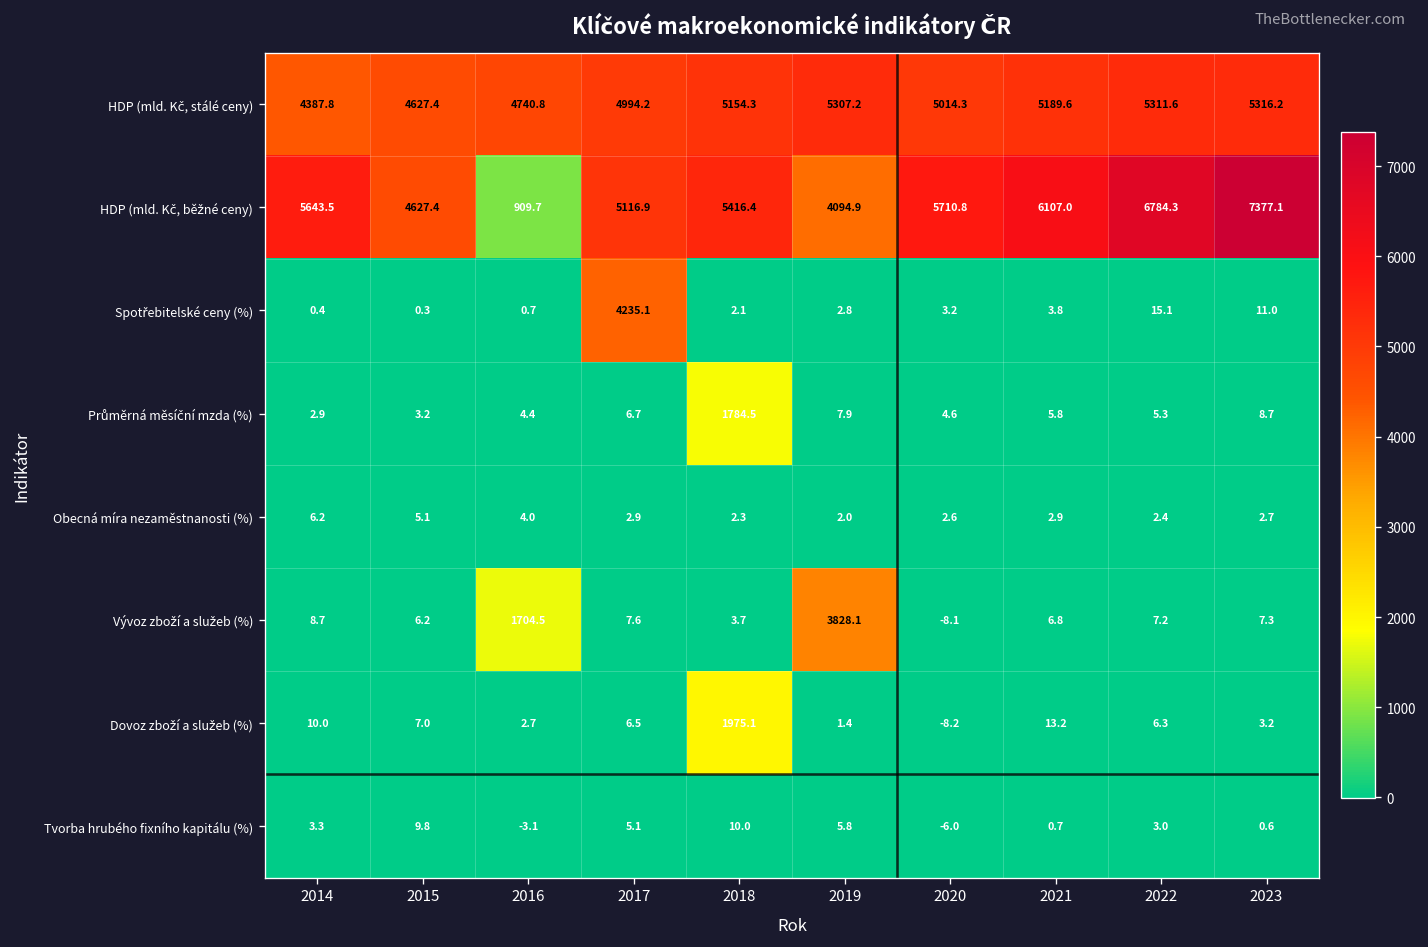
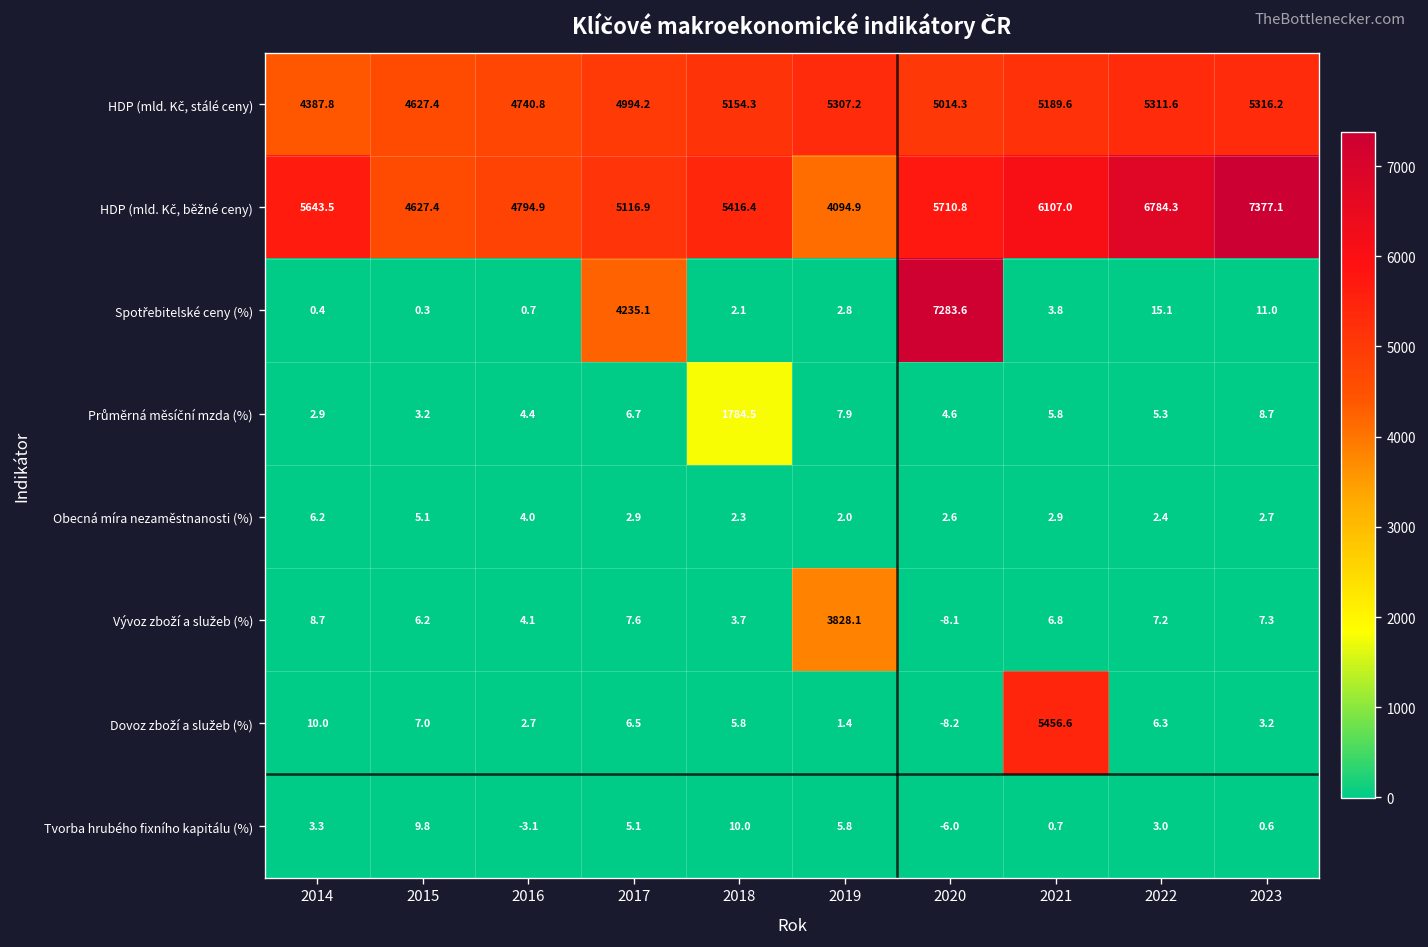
  {
    "HDP (mld. Kč, stálé ceny)": {
      "2014": 4387.8,
      "2015": 4627.4,
      "2016": 4740.8,
      "2017": 4994.2,
      "2018": 5154.3,
      "2019": 5307.2,
      "2020": 5014.3,
      "2021": 5189.6,
      "2022": 5311.6,
      "2023": 5316.2
    },
    "HDP (mld. Kč, běžné ceny)": {
      "2014": 5643.5,
      "2015": 4627.4,
-     "2016": 909.7,
+     "2016": 4794.9,
      "2017": 5116.9,
      "2018": 5416.4,
      "2019": 4094.9,
      "2020": 5710.8,
      "2021": 6107.0,
      "2022": 6784.3,
      "2023": 7377.1
    },
    "Spotřebitelské ceny (%)": {
      "2014": 0.4,
      "2015": 0.3,
      "2016": 0.7,
      "2017": 4235.1,
      "2018": 2.1,
      "2019": 2.8,
-     "2020": 3.2,
+     "2020": 7283.6,
      "2021": 3.8,
      "2022": 15.1,
      "2023": 11.0
    },
    "Průměrná měsíční mzda (%)": {
      "2014": 2.9,
      "2015": 3.2,
      "2016": 4.4,
      "2017": 6.7,
      "2018": 1784.5,
      "2019": 7.9,
      "2020": 4.6,
      "2021": 5.8,
      "2022": 5.3,
      "2023": 8.7
    },
    "Obecná míra nezaměstnanosti (%)": {
      "2014": 6.2,
      "2015": 5.1,
      "2016": 4.0,
      "2017": 2.9,
      "2018": 2.3,
      "2019": 2.0,
      "2020": 2.6,
      "2021": 2.9,
      "2022": 2.4,
      "2023": 2.7
    },
    "Vývoz zboží a služeb (%)": {
      "2014": 8.7,
      "2015": 6.2,
-     "2016": 1704.5,
+     "2016": 4.1,
      "2017": 7.6,
      "2018": 3.7,
      "2019": 3828.1,
      "2020": -8.1,
      "2021": 6.8,
      "2022": 7.2,
      "2023": 7.3
    },
    "Dovoz zboží a služeb (%)": {
      "2014": 10.0,
      "2015": 7.0,
      "2016": 2.7,
      "2017": 6.5,
-     "2018": 1975.1,
+     "2018": 5.8,
      "2019": 1.4,
      "2020": -8.2,
-     "2021": 13.2,
+     "2021": 5456.6,
      "2022": 6.3,
      "2023": 3.2
    },
    "Tvorba hrubého fixního kapitálu (%)": {
      "2014": 3.3,
      "2015": 9.8,
      "2016": -3.1,
      "2017": 5.1,
      "2018": 10.0,
      "2019": 5.8,
      "2020": -6.0,
      "2021": 0.7,
      "2022": 3.0,
      "2023": 0.6
    }
  }
